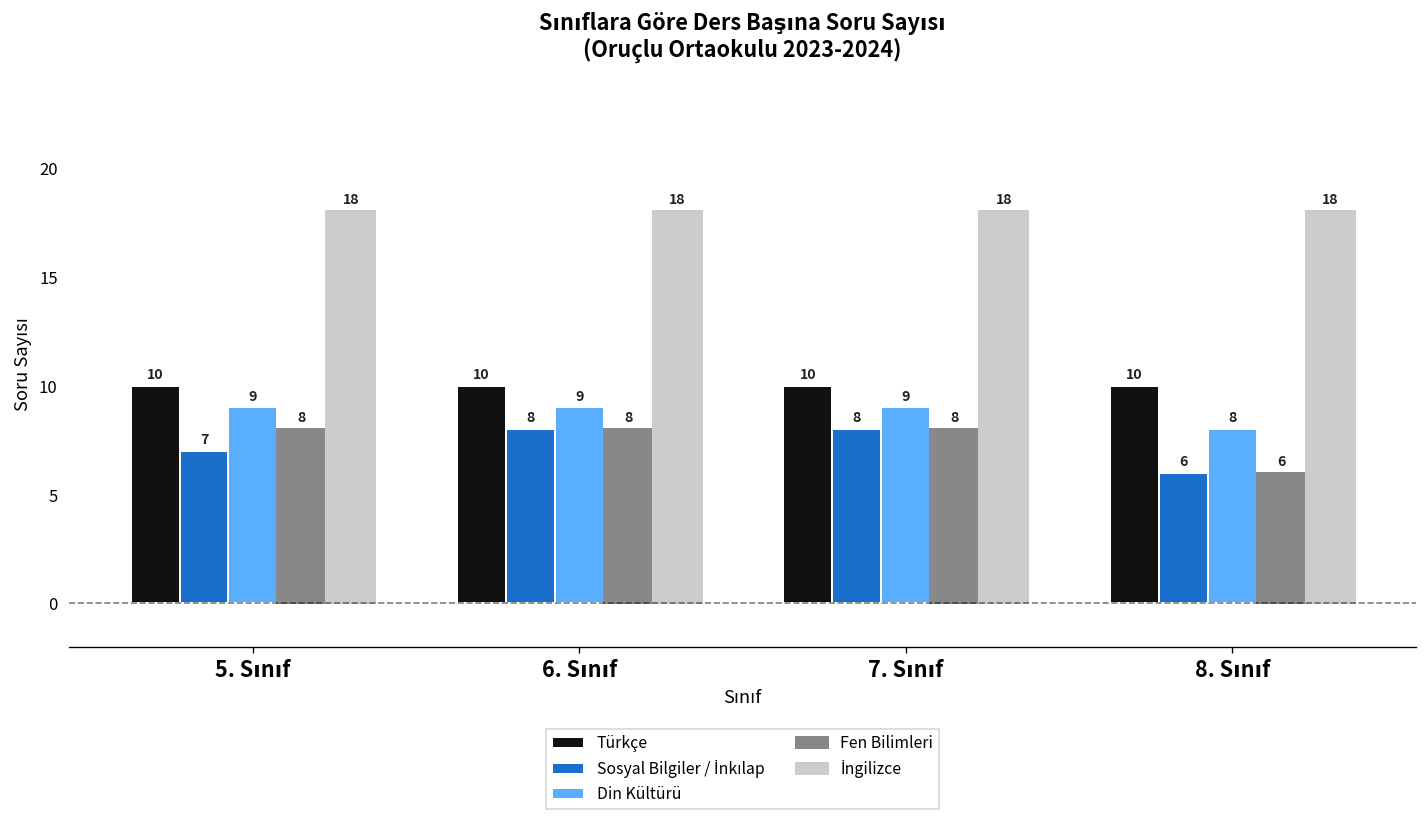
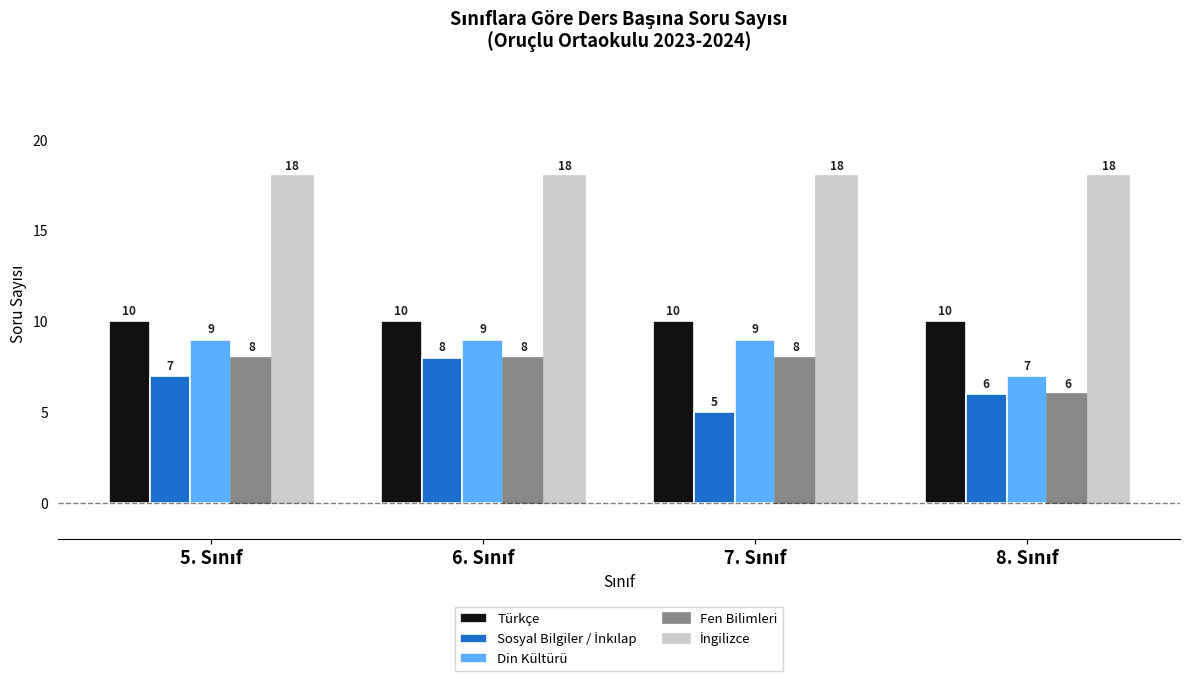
  {
    "Türkçe": {
      "5. Sınıf": 10,
      "6. Sınıf": 10,
      "7. Sınıf": 10,
      "8. Sınıf": 10
    },
    "Sosyal Bilgiler / İnkılap": {
      "5. Sınıf": 7,
      "6. Sınıf": 8,
-     "7. Sınıf": 8,
+     "7. Sınıf": 5,
      "8. Sınıf": 6
    },
    "Din Kültürü": {
      "5. Sınıf": 9,
      "6. Sınıf": 9,
      "7. Sınıf": 9,
-     "8. Sınıf": 8
+     "8. Sınıf": 7
    },
    "Fen Bilimleri": {
      "5. Sınıf": 8,
      "6. Sınıf": 8,
      "7. Sınıf": 8,
      "8. Sınıf": 6
    },
    "İngilizce": {
      "5. Sınıf": 18,
      "6. Sınıf": 18,
      "7. Sınıf": 18,
      "8. Sınıf": 18
    }
  }
